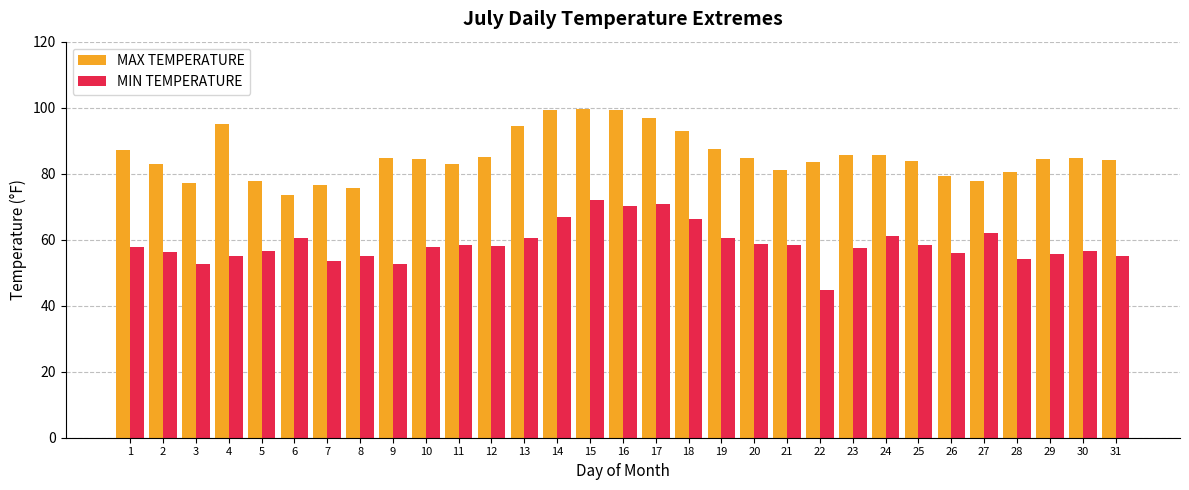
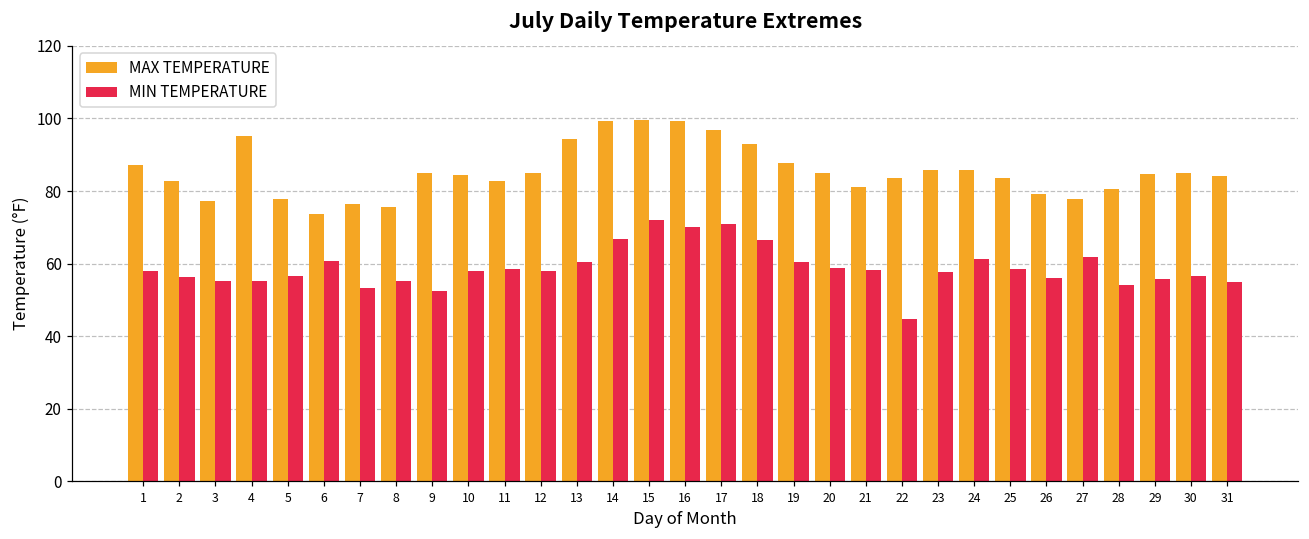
  {
    "MAX TEMPERATURE": {
      "1": 87,
      "2": 83,
      "3": 77,
      "4": 95,
      "5": 78,
      "6": 74,
      "7": 77,
      "8": 76,
      "9": 85,
      "10": 84,
      "11": 83,
      "12": 85,
      "13": 94,
      "14": 99,
      "15": 100,
      "16": 99,
      "17": 97,
      "18": 93,
      "19": 88,
      "20": 85,
      "21": 81,
      "22": 84,
      "23": 86,
      "24": 86,
      "25": 84,
      "26": 79,
      "27": 78,
      "28": 81,
      "29": 85,
      "30": 85,
      "31": 84
    },
    "MIN TEMPERATURE": {
      "1": 58,
      "2": 56,
-     "3": 53,
+     "3": 55,
      "4": 55,
      "5": 57,
      "6": 61,
      "7": 53,
      "8": 55,
      "9": 53,
      "10": 58,
      "11": 59,
      "12": 58,
      "13": 60,
      "14": 67,
      "15": 72,
      "16": 70,
      "17": 71,
      "18": 66,
      "19": 60,
      "20": 59,
      "21": 58,
      "22": 45,
      "23": 58,
      "24": 61,
      "25": 59,
      "26": 56,
      "27": 62,
      "28": 54,
      "29": 56,
      "30": 57,
      "31": 55
    }
  }
